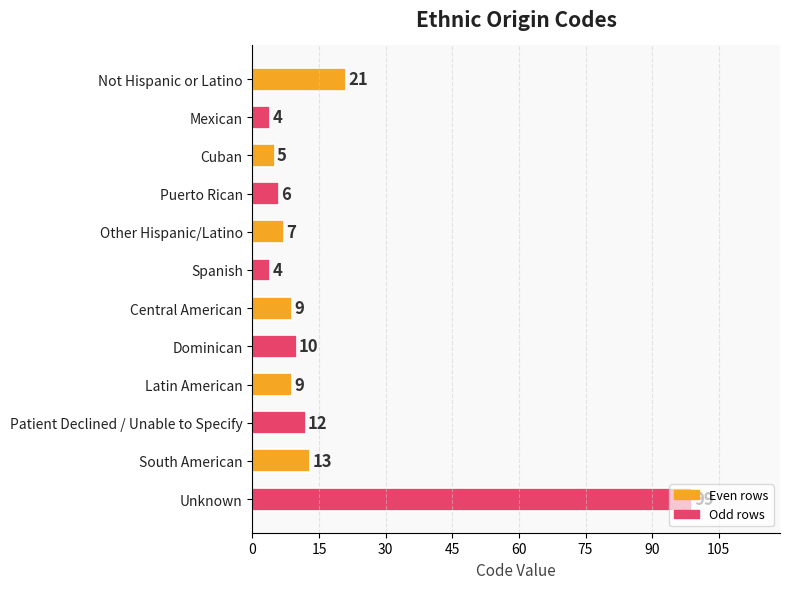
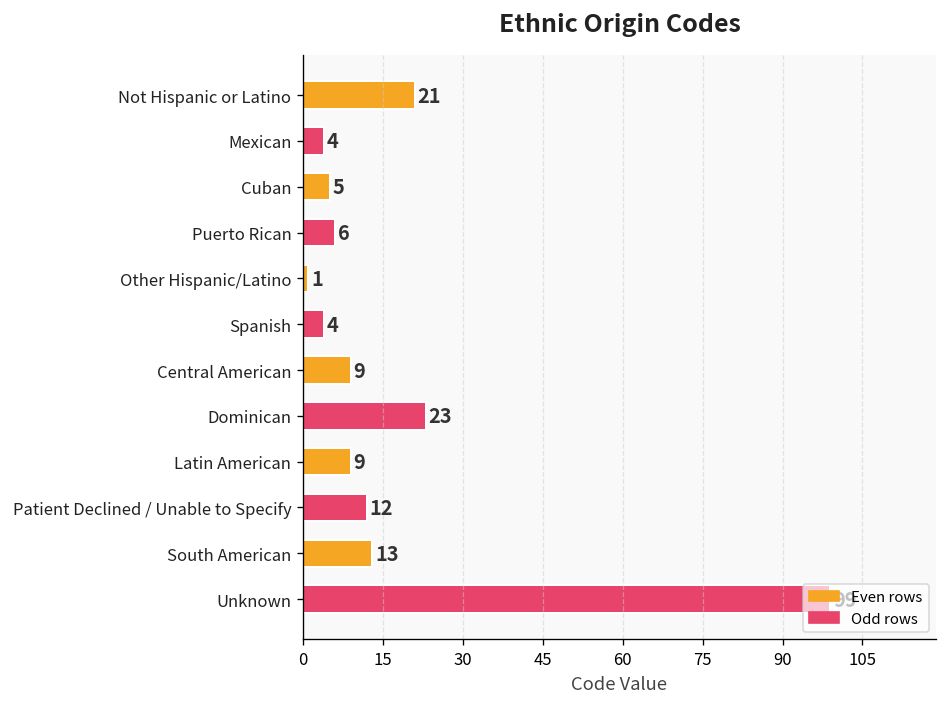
  {
    "Not Hispanic or Latino": 21,
    "Mexican": 4,
    "Cuban": 5,
    "Puerto Rican": 6,
-   "Other Hispanic/Latino": 7,
+   "Other Hispanic/Latino": 1,
    "Spanish": 4,
    "Central American": 9,
-   "Dominican": 10,
+   "Dominican": 23,
    "Latin American": 9,
    "Patient Declined / Unable to Specify": 12,
    "South American": 13
  }
